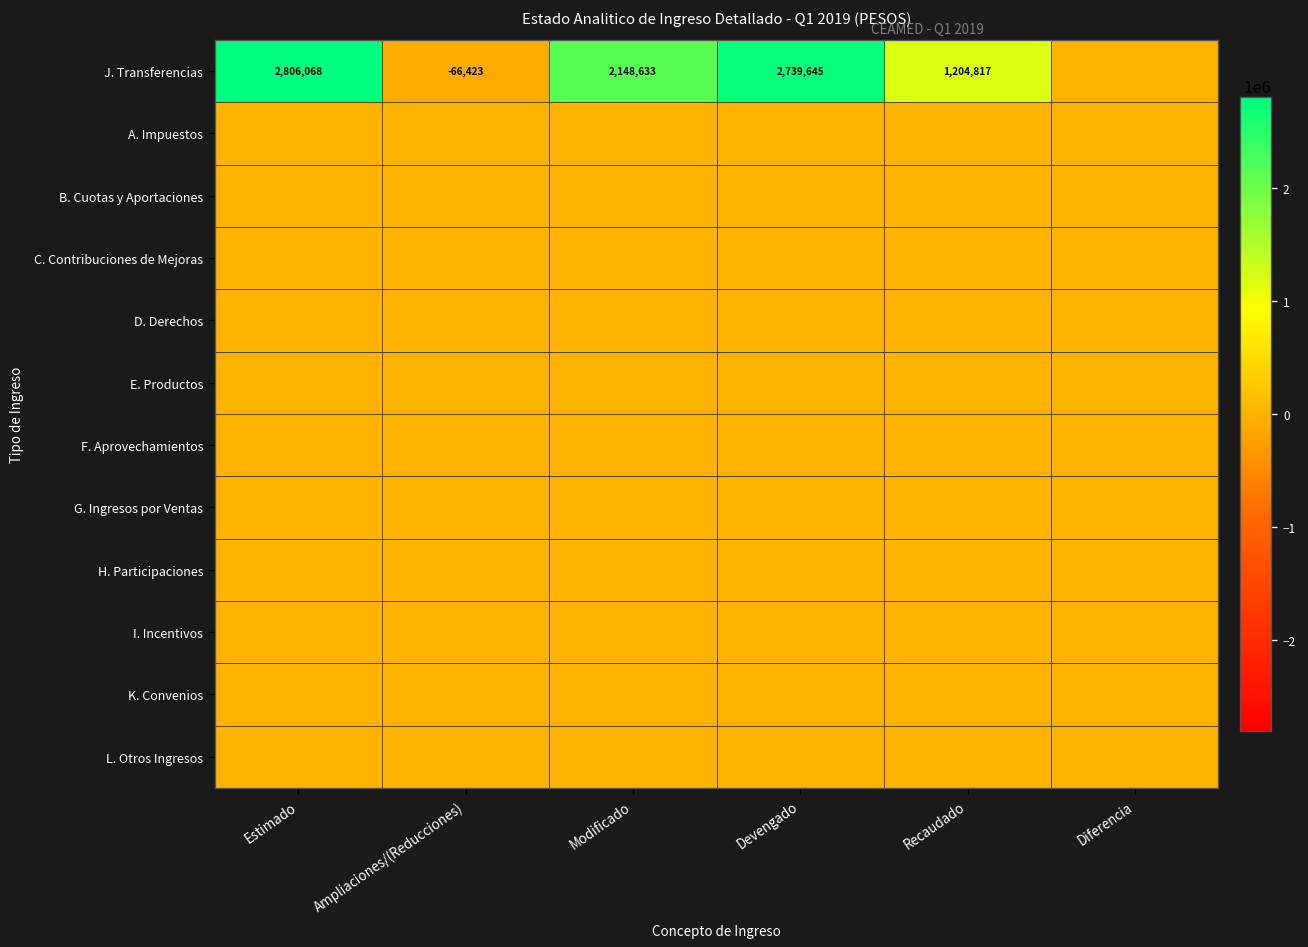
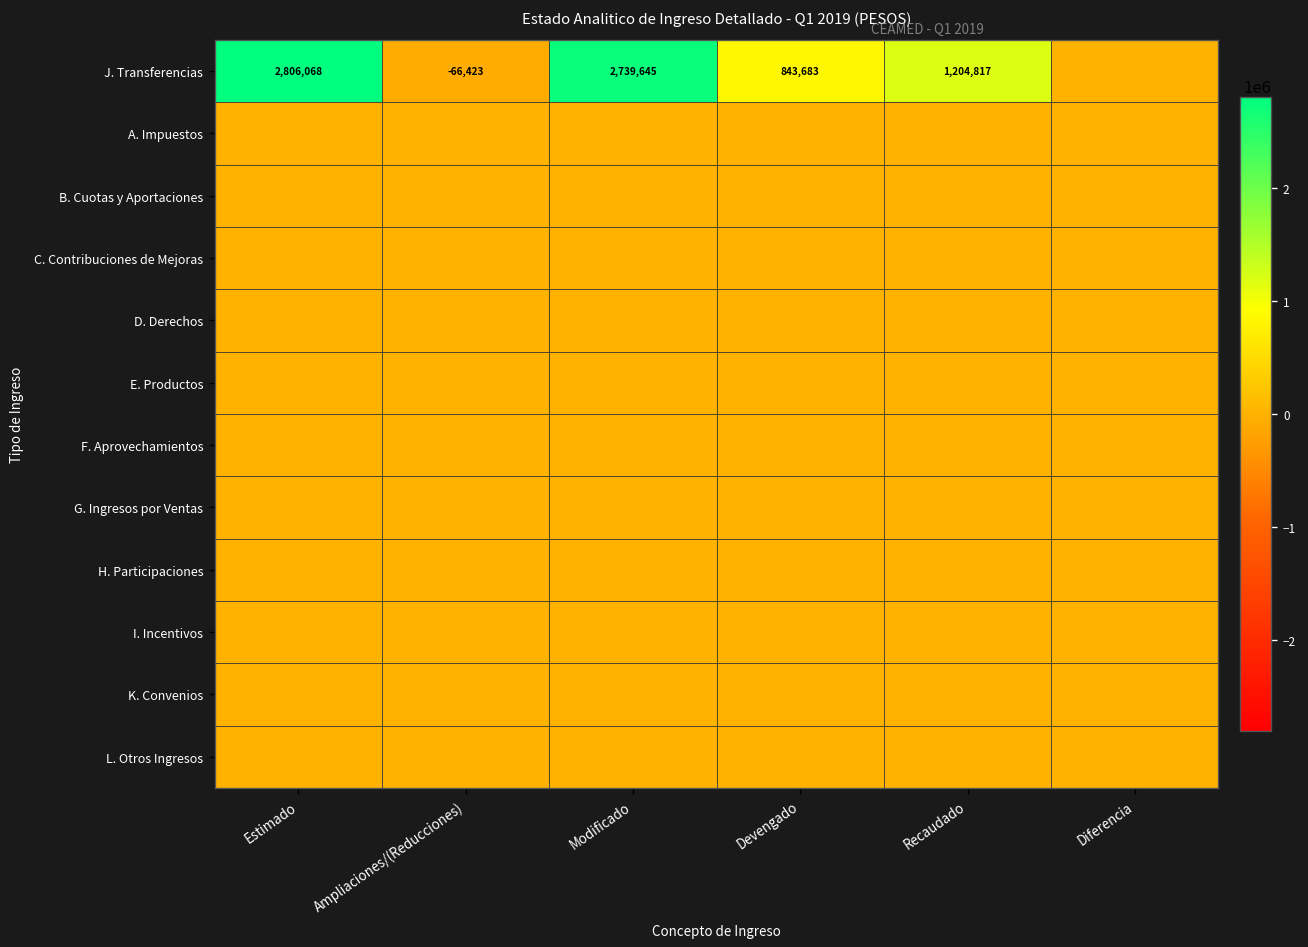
  {
    "J. Transferencias": {
      "Estimado": "2,806,068",
      "Ampliaciones/(Reducciones)": "-66,423",
-     "Modificado": "2,148,633",
-     "Devengado": "2,739,645",
+     "Modificado": "2,739,645",
+     "Devengado": "843,683",
      "Recaudado": "1,204,817"
    }
  }
